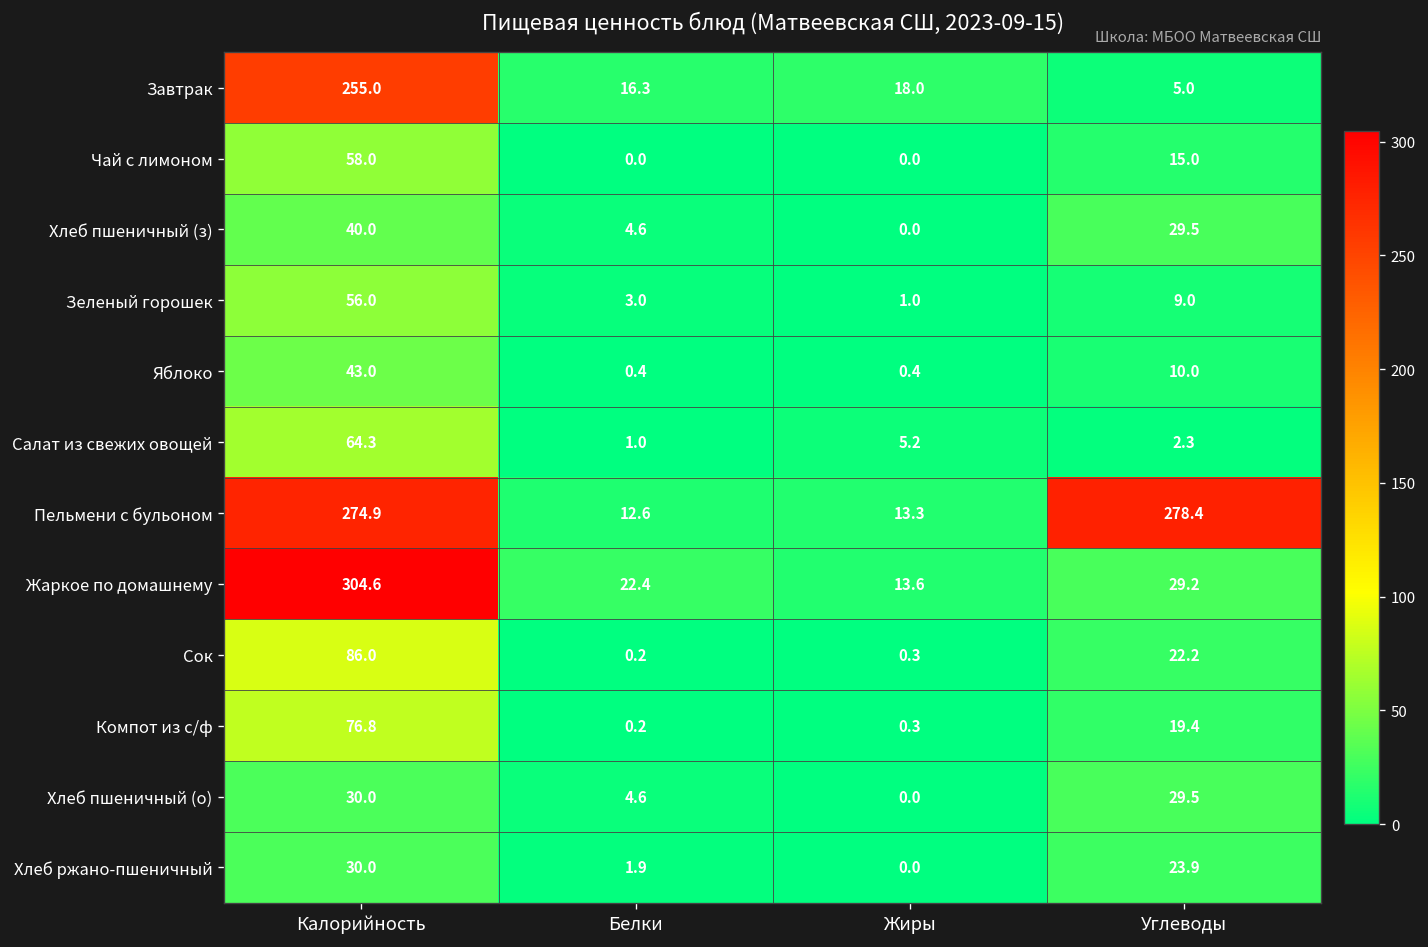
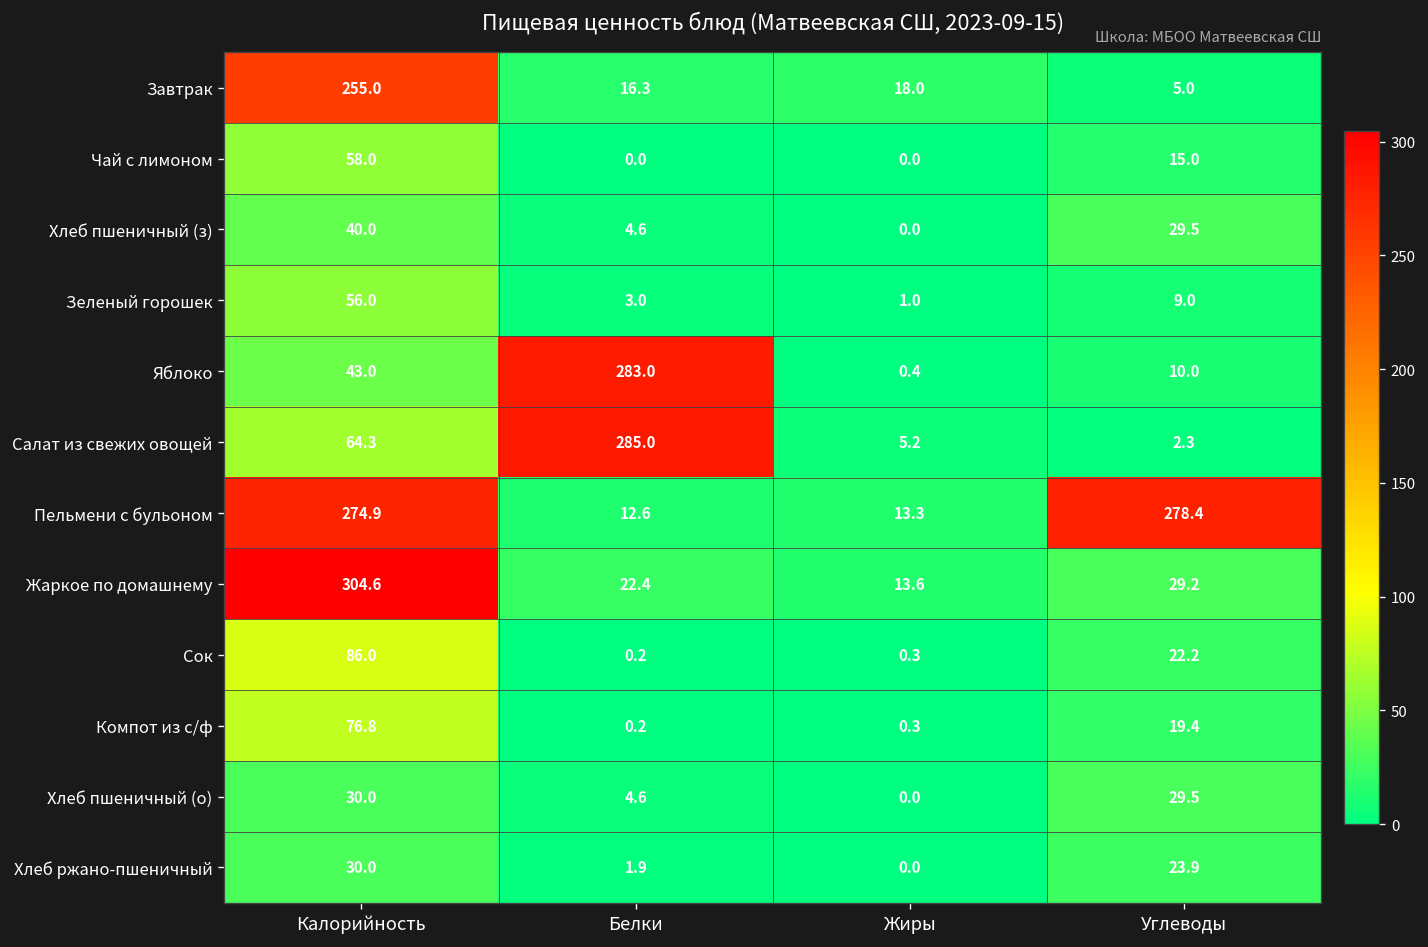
  {
    "Завтрак": {
      "Калорийность": 255.0,
      "Белки": 16.3,
      "Жиры": 18.0,
      "Углеводы": 5.0
    },
    "Чай с лимоном": {
      "Калорийность": 58.0,
      "Белки": 0.0,
      "Жиры": 0.0,
      "Углеводы": 15.0
    },
    "Хлеб пшеничный (з)": {
      "Калорийность": 40.0,
      "Белки": 4.6,
      "Жиры": 0.0,
      "Углеводы": 29.5
    },
    "Зеленый горошек": {
      "Калорийность": 56.0,
      "Белки": 3.0,
      "Жиры": 1.0,
      "Углеводы": 9.0
    },
    "Яблоко": {
      "Калорийность": 43.0,
-     "Белки": 0.4,
+     "Белки": 283.0,
      "Жиры": 0.4,
      "Углеводы": 10.0
    },
    "Салат из свежих овощей": {
      "Калорийность": 64.3,
-     "Белки": 1.0,
+     "Белки": 285.0,
      "Жиры": 5.2,
      "Углеводы": 2.3
    },
    "Пельмени с бульоном": {
      "Калорийность": 274.9,
      "Белки": 12.6,
      "Жиры": 13.3,
      "Углеводы": 278.4
    },
    "Жаркое по домашнему": {
      "Калорийность": 304.6,
      "Белки": 22.4,
      "Жиры": 13.6,
      "Углеводы": 29.2
    },
    "Сок": {
      "Калорийность": 86.0,
      "Белки": 0.2,
      "Жиры": 0.3,
      "Углеводы": 22.2
    },
    "Компот из с/ф": {
      "Калорийность": 76.8,
      "Белки": 0.2,
      "Жиры": 0.3,
      "Углеводы": 19.4
    },
    "Хлеб пшеничный (о)": {
      "Калорийность": 30.0,
      "Белки": 4.6,
      "Жиры": 0.0,
      "Углеводы": 29.5
    },
    "Хлеб ржано-пшеничный": {
      "Калорийность": 30.0,
      "Белки": 1.9,
      "Жиры": 0.0,
      "Углеводы": 23.9
    }
  }
